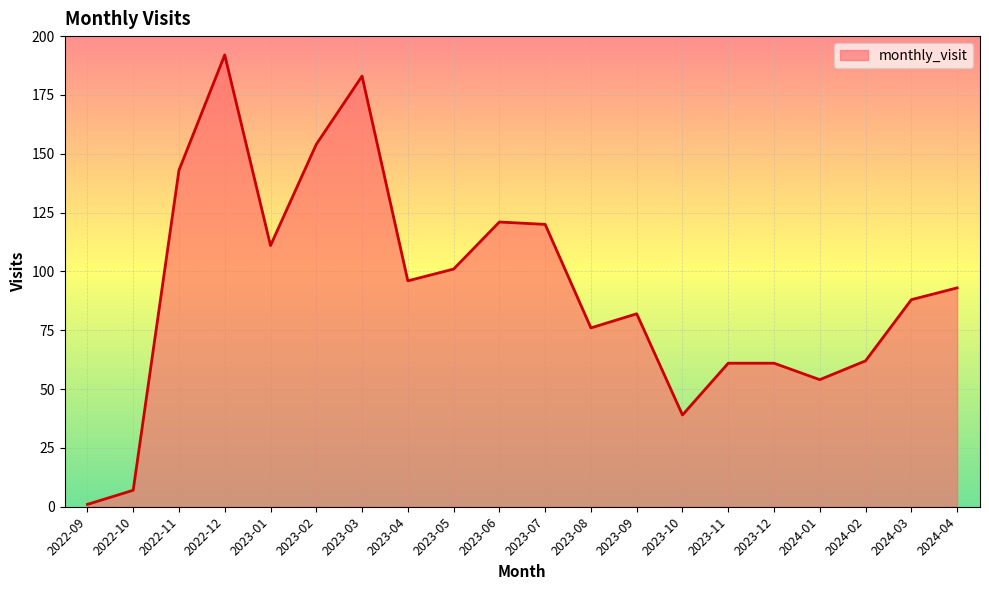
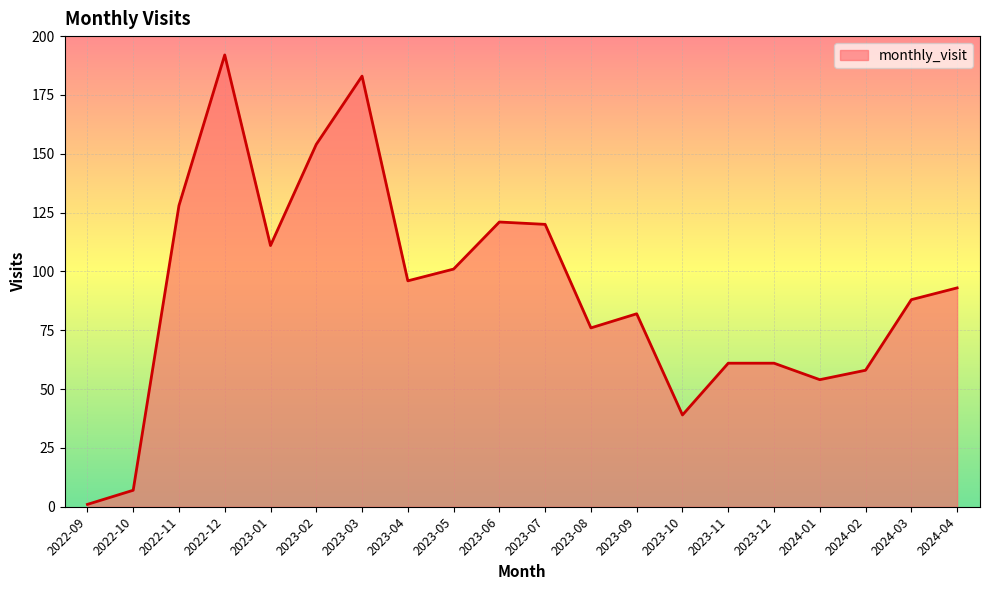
  {
    "2022-09": 1,
    "2022-10": 7,
-   "2022-11": 143,
+   "2022-11": 128,
    "2022-12": 192,
    "2023-01": 111,
    "2023-02": 154,
    "2023-03": 183,
    "2023-04": 96,
    "2023-05": 101,
    "2023-06": 121,
    "2023-07": 120,
    "2023-08": 76,
    "2023-09": 82,
    "2023-10": 39,
    "2023-11": 61,
    "2023-12": 61,
    "2024-01": 54,
-   "2024-02": 62,
+   "2024-02": 58,
    "2024-03": 88,
    "2024-04": 93
  }
